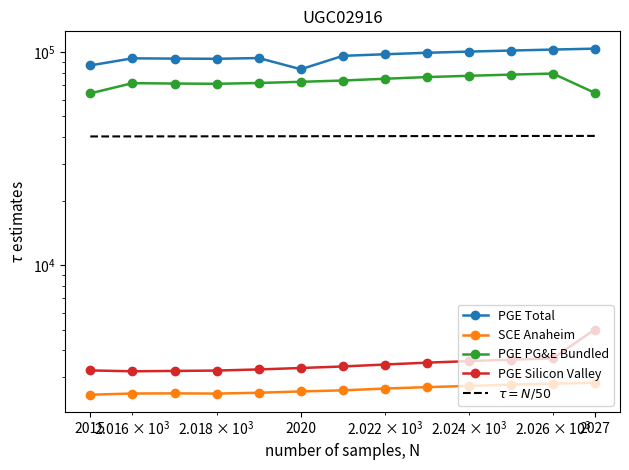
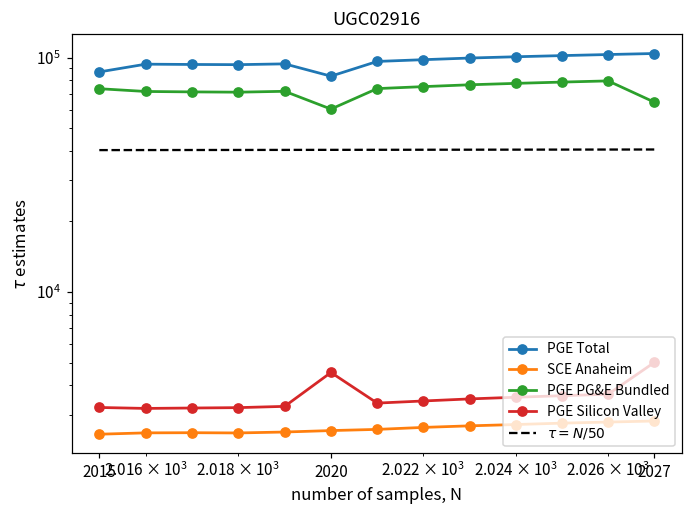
  {
    "PGE Total": {
      "2015": 87000,
      "2020": 83000,
      "2027": 100000
    },
    "SCE Anaheim": {
      "2015": 2500,
      "2020": 2600
    },
    "PGE PG&E Bundled": {
-     "2015": 64000,
-     "2020": 73000,
+     "2015": 74000,
+     "2020": 60000,
      "2027": 65000
    },
    "PGE Silicon Valley": {
      "2015": 3200,
-     "2020": 3300
+     "2020": 4500
    }
  }
